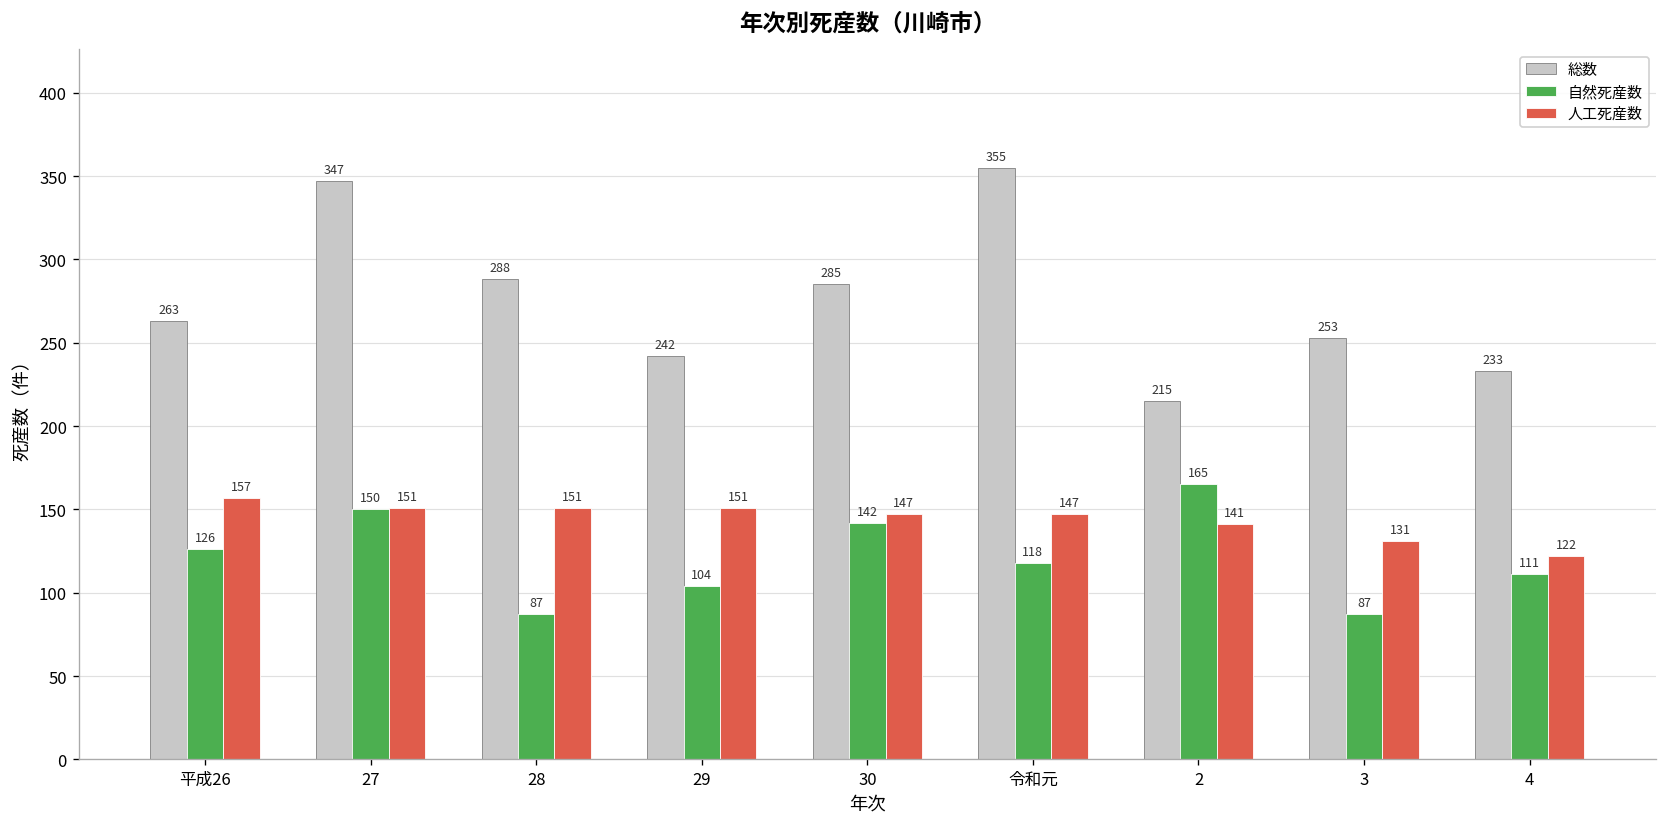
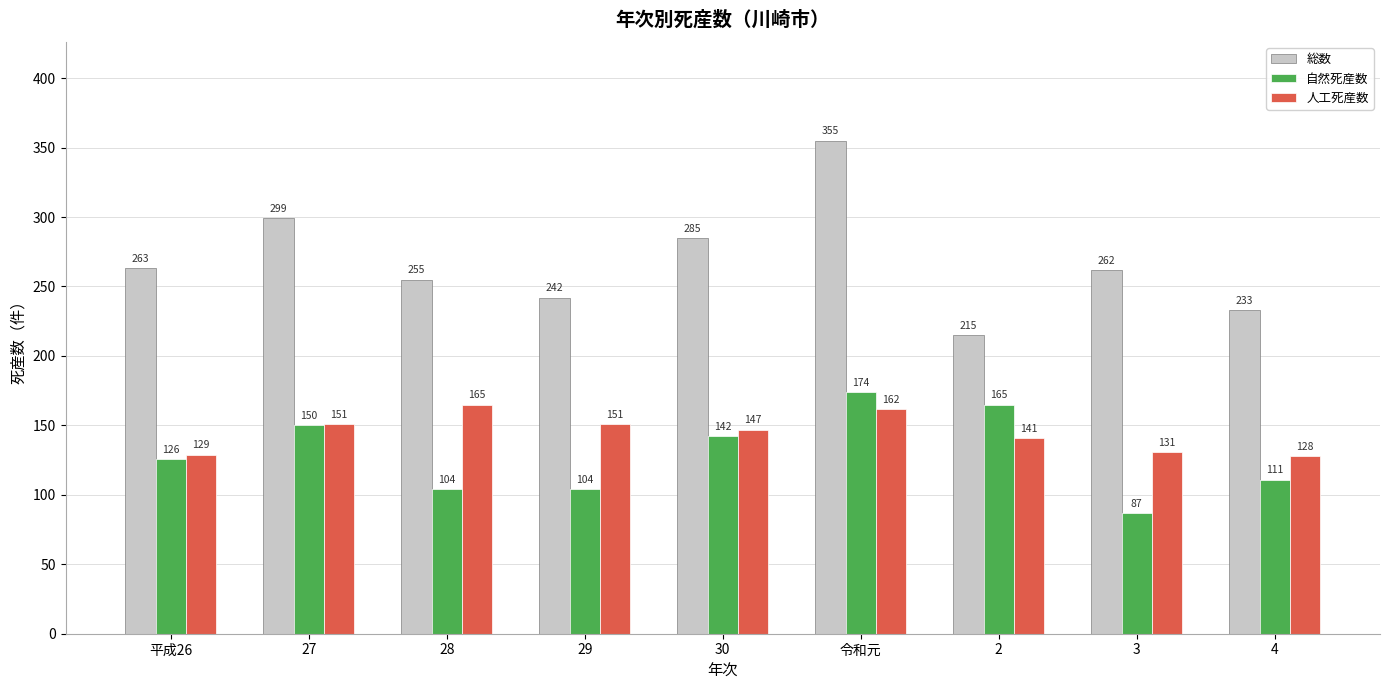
  {
    "総数": {
      "平成26": 263,
-     "27": 347,
-     "28": 288,
+     "27": 299,
+     "28": 255,
      "29": 242,
      "30": 285,
      "令和元": 355,
      "2": 215,
-     "3": 253,
+     "3": 262,
      "4": 233
    },
    "自然死産数": {
      "平成26": 126,
      "27": 150,
-     "28": 87,
+     "28": 104,
      "29": 104,
      "30": 142,
-     "令和元": 118,
+     "令和元": 174,
      "2": 165,
      "3": 87,
      "4": 111
    },
    "人工死産数": {
-     "平成26": 157,
+     "平成26": 129,
      "27": 151,
-     "28": 151,
+     "28": 165,
      "29": 151,
      "30": 147,
-     "令和元": 147,
+     "令和元": 162,
      "2": 141,
      "3": 131,
-     "4": 122
+     "4": 128
    }
  }
